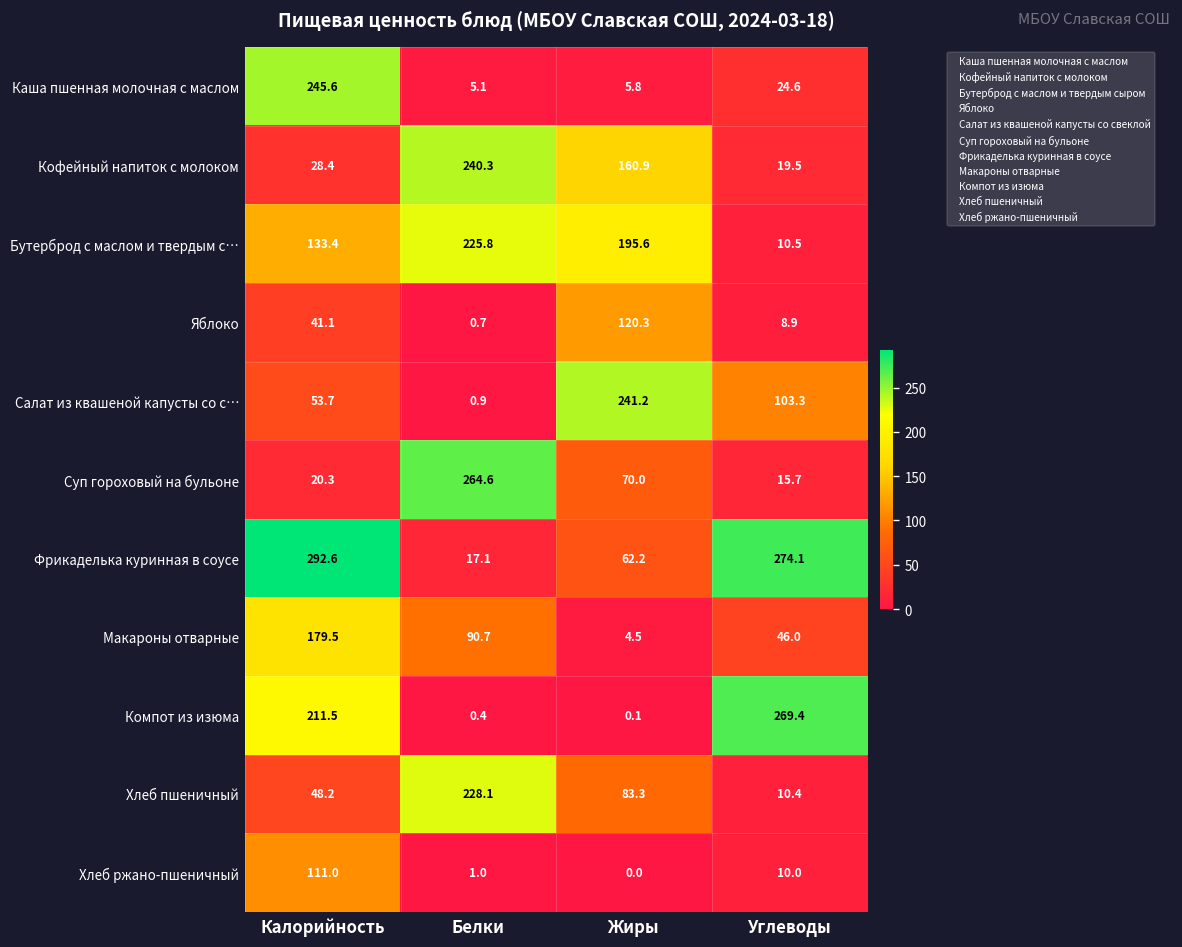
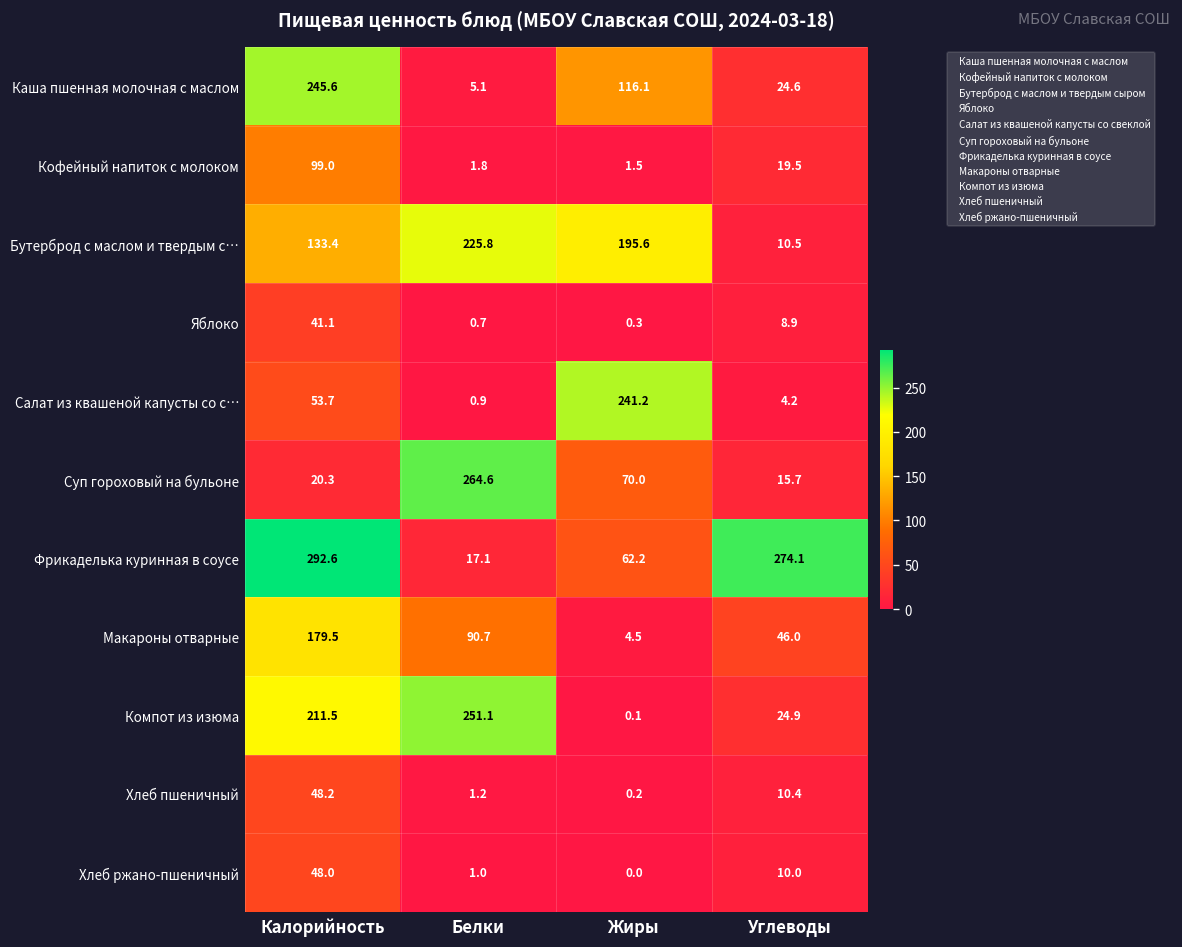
  {
    "Каша пшенная молочная с маслом": {
      "Калорийность": 245.6,
      "Белки": 5.1,
-     "Жиры": 5.8,
+     "Жиры": 116.1,
      "Углеводы": 24.6
    },
    "Кофейный напиток с молоком": {
-     "Калорийность": 28.4,
-     "Белки": 240.3,
-     "Жиры": 160.9,
+     "Калорийность": 99.0,
+     "Белки": 1.8,
+     "Жиры": 1.5,
      "Углеводы": 19.5
    },
    "Бутерброд с маслом и твердым с…": {
      "Калорийность": 133.4,
      "Белки": 225.8,
      "Жиры": 195.6,
      "Углеводы": 10.5
    },
    "Яблоко": {
      "Калорийность": 41.1,
      "Белки": 0.7,
-     "Жиры": 120.3,
+     "Жиры": 0.3,
      "Углеводы": 8.9
    },
    "Салат из квашеной капусты со с…": {
      "Калорийность": 53.7,
      "Белки": 0.9,
      "Жиры": 241.2,
-     "Углеводы": 103.3
+     "Углеводы": 4.2
    },
    "Суп гороховый на бульоне": {
      "Калорийность": 20.3,
      "Белки": 264.6,
      "Жиры": 70.0,
      "Углеводы": 15.7
    },
    "Фрикаделька куринная в соусе": {
      "Калорийность": 292.6,
      "Белки": 17.1,
      "Жиры": 62.2,
      "Углеводы": 274.1
    },
    "Макароны отварные": {
      "Калорийность": 179.5,
      "Белки": 90.7,
      "Жиры": 4.5,
      "Углеводы": 46.0
    },
    "Компот из изюма": {
      "Калорийность": 211.5,
-     "Белки": 0.4,
+     "Белки": 251.1,
      "Жиры": 0.1,
-     "Углеводы": 269.4
+     "Углеводы": 24.9
    },
    "Хлеб пшеничный": {
      "Калорийность": 48.2,
-     "Белки": 228.1,
-     "Жиры": 83.3,
+     "Белки": 1.2,
+     "Жиры": 0.2,
      "Углеводы": 10.4
    },
    "Хлеб ржано-пшеничный": {
-     "Калорийность": 111.0,
+     "Калорийность": 48.0,
      "Белки": 1.0,
      "Жиры": 0.0,
      "Углеводы": 10.0
    }
  }
